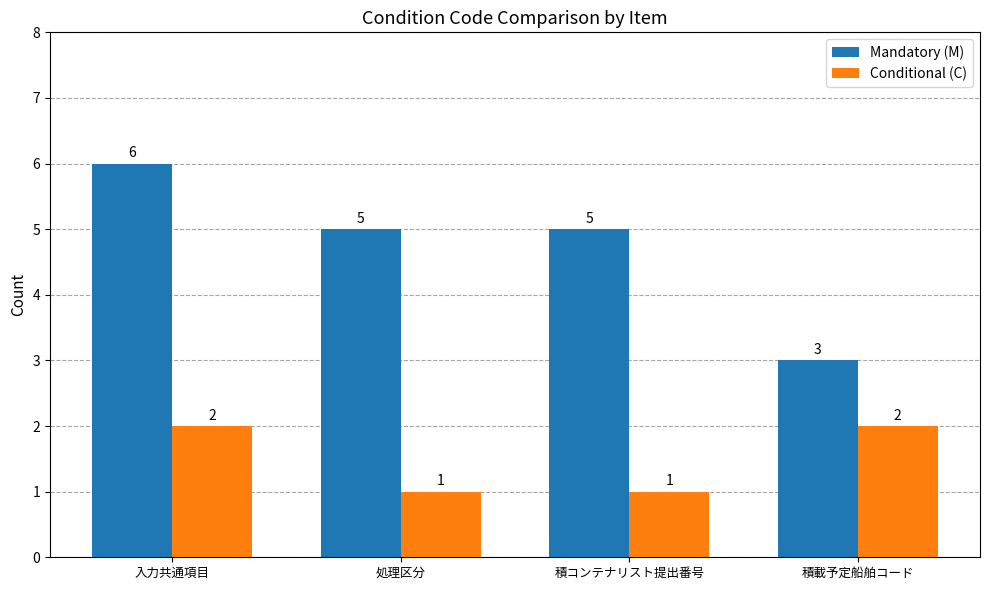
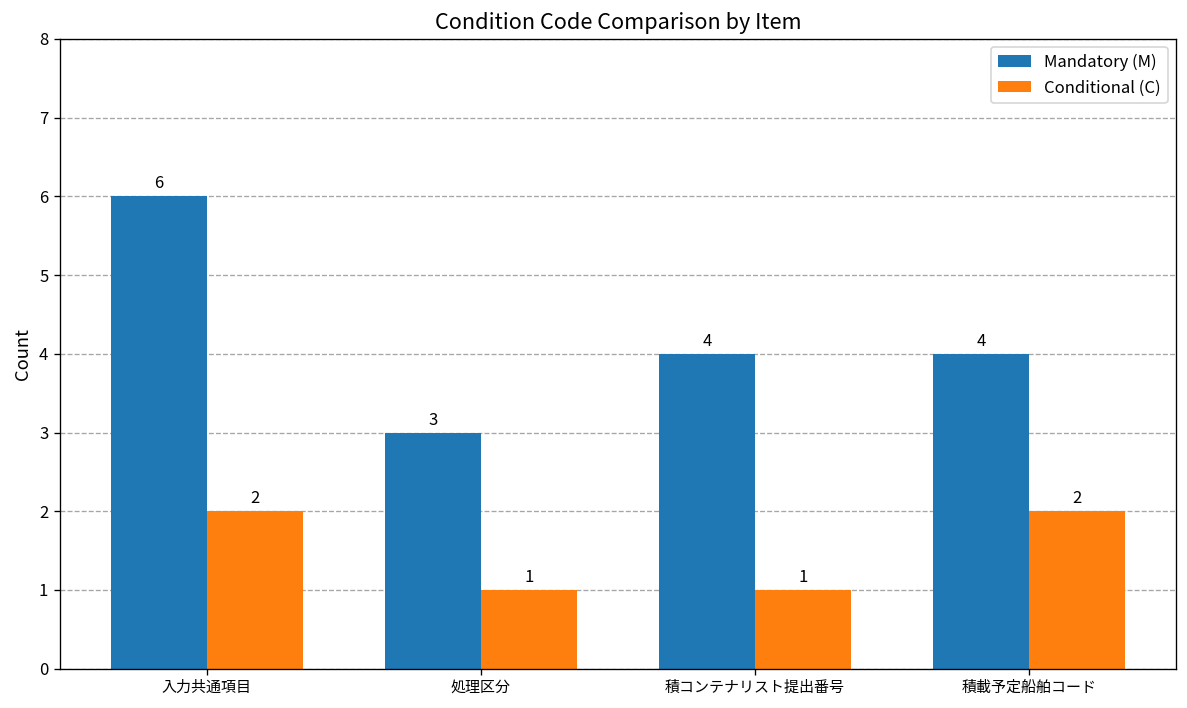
  {
    "Mandatory (M)": {
      "入力共通項目": 6,
-     "処理区分": 5,
-     "積コンテナリスト提出番号": 5,
-     "積載予定船舶コード": 3
+     "処理区分": 3,
+     "積コンテナリスト提出番号": 4,
+     "積載予定船舶コード": 4
    },
    "Conditional (C)": {
      "入力共通項目": 2,
      "処理区分": 1,
      "積コンテナリスト提出番号": 1,
      "積載予定船舶コード": 2
    }
  }
